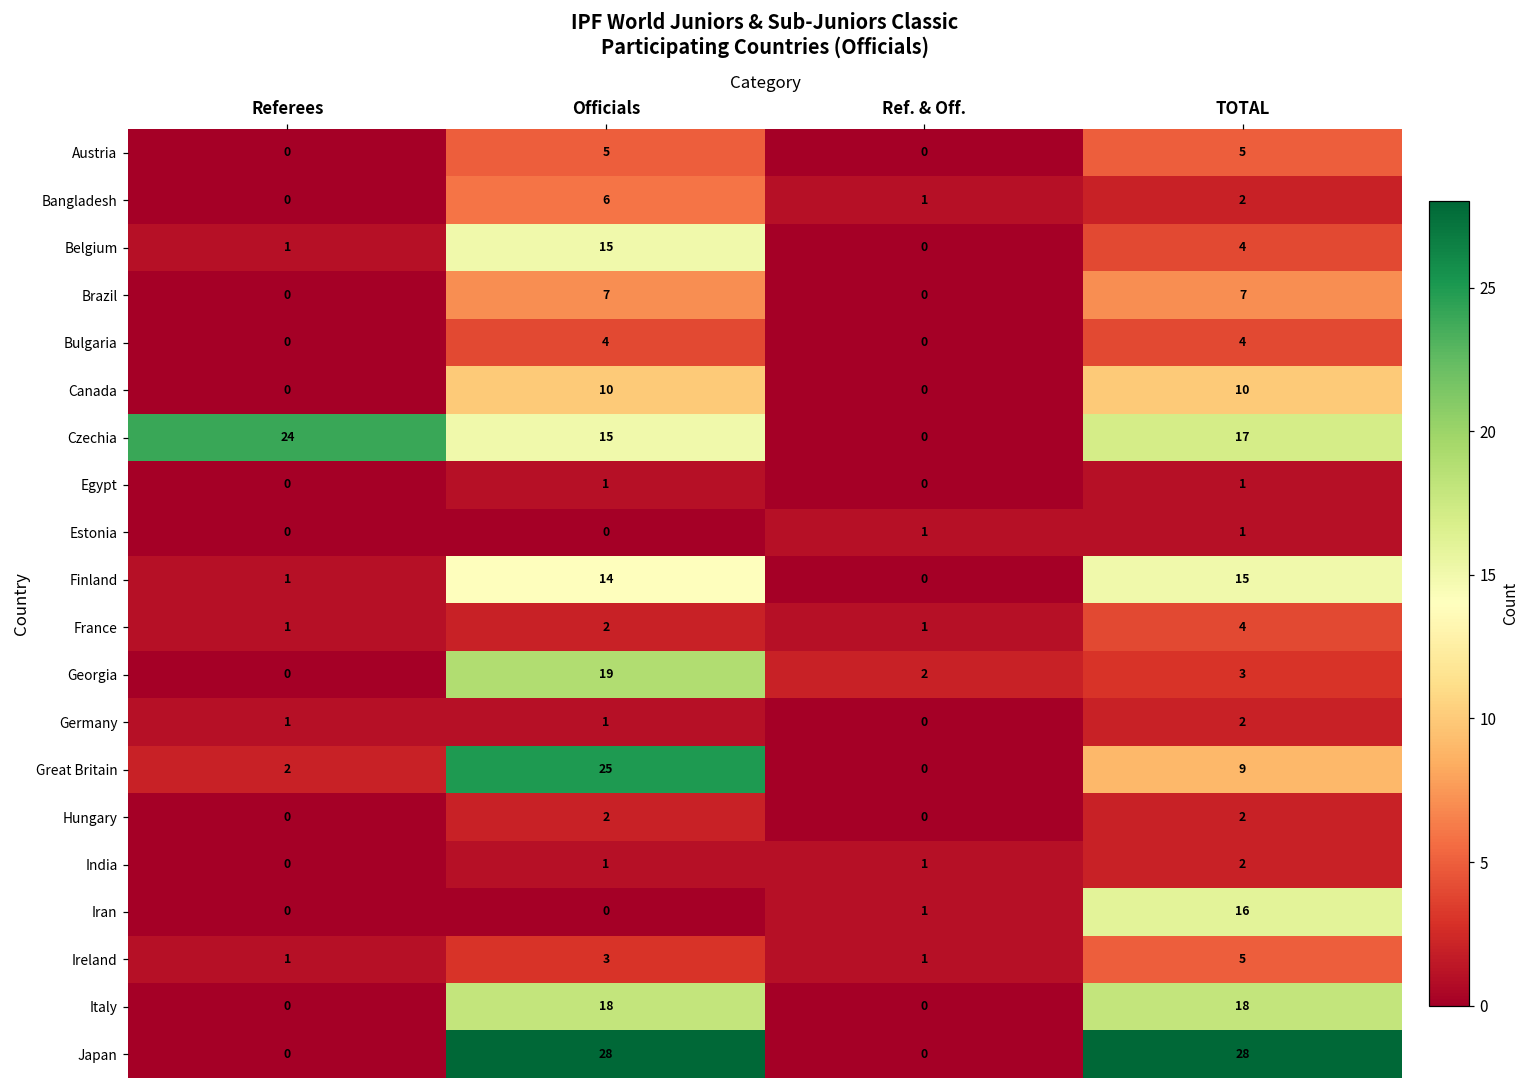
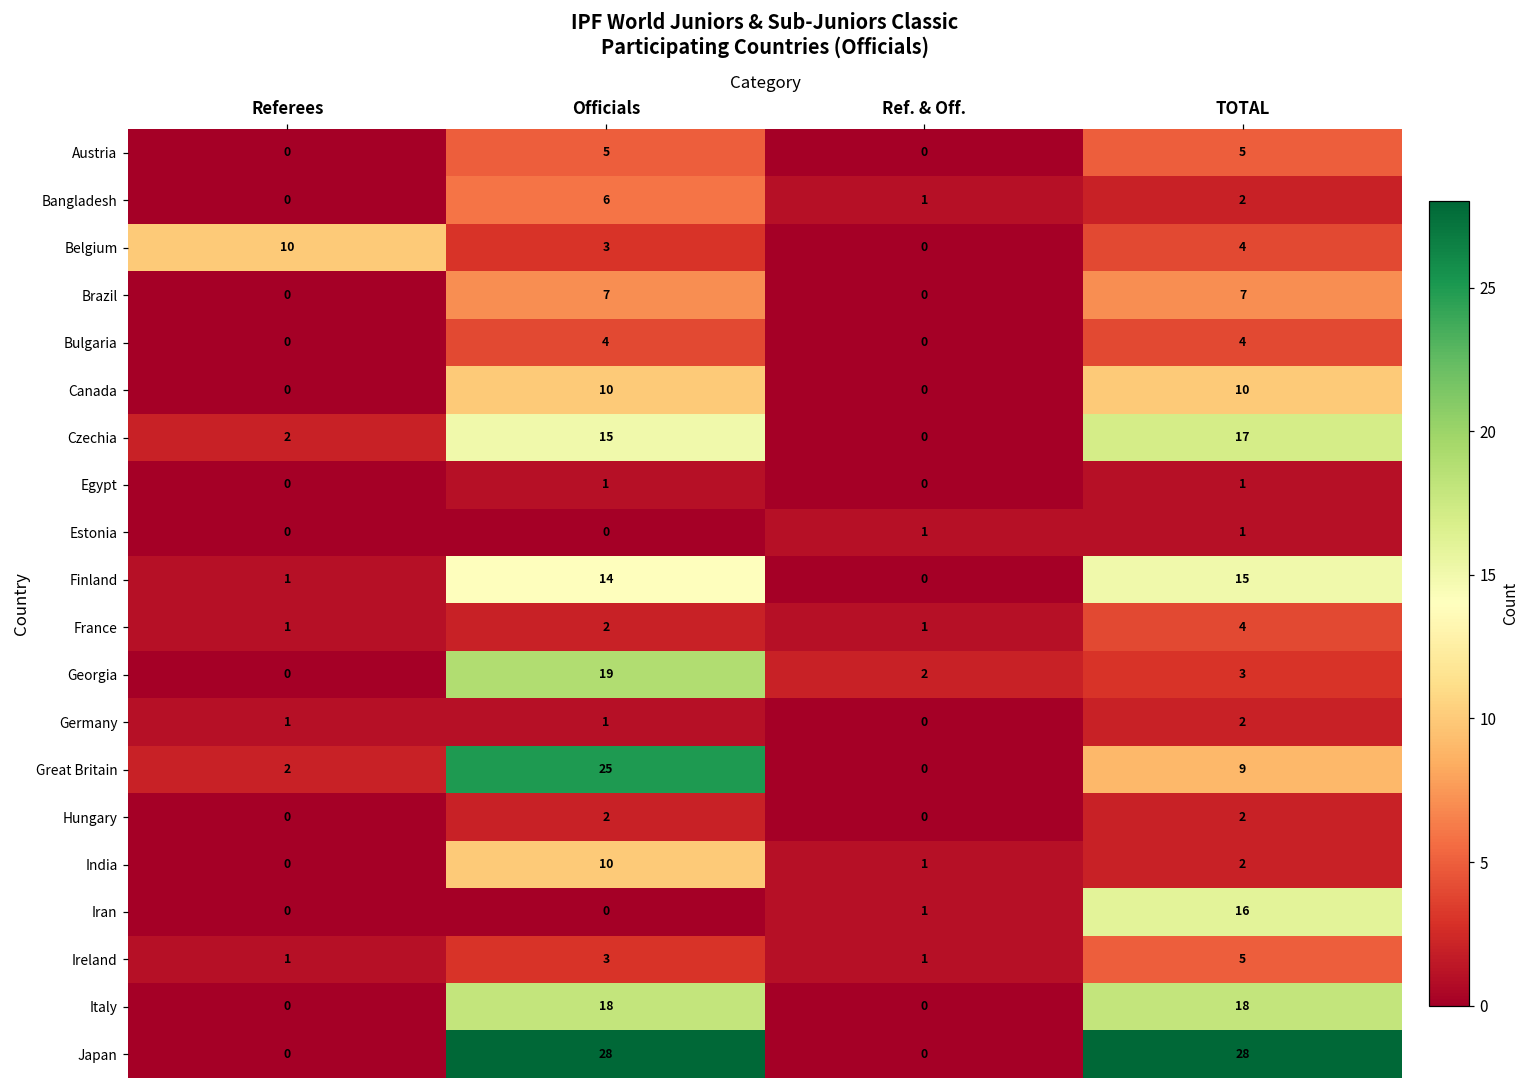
  {
    "Austria": {
      "Referees": 0,
      "Officials": 5,
      "Ref. & Off.": 0,
      "TOTAL": 5
    },
    "Bangladesh": {
      "Referees": 0,
      "Officials": 6,
      "Ref. & Off.": 1,
      "TOTAL": 2
    },
    "Belgium": {
-     "Referees": 1,
-     "Officials": 15,
+     "Referees": 10,
+     "Officials": 3,
      "Ref. & Off.": 0,
      "TOTAL": 4
    },
    "Brazil": {
      "Referees": 0,
      "Officials": 7,
      "Ref. & Off.": 0,
      "TOTAL": 7
    },
    "Bulgaria": {
      "Referees": 0,
      "Officials": 4,
      "Ref. & Off.": 0,
      "TOTAL": 4
    },
    "Canada": {
      "Referees": 0,
      "Officials": 10,
      "Ref. & Off.": 0,
      "TOTAL": 10
    },
    "Czechia": {
-     "Referees": 24,
+     "Referees": 2,
      "Officials": 15,
      "Ref. & Off.": 0,
      "TOTAL": 17
    },
    "Egypt": {
      "Referees": 0,
      "Officials": 1,
      "Ref. & Off.": 0,
      "TOTAL": 1
    },
    "Estonia": {
      "Referees": 0,
      "Officials": 0,
      "Ref. & Off.": 1,
      "TOTAL": 1
    },
    "Finland": {
      "Referees": 1,
      "Officials": 14,
      "Ref. & Off.": 0,
      "TOTAL": 15
    },
    "France": {
      "Referees": 1,
      "Officials": 2,
      "Ref. & Off.": 1,
      "TOTAL": 4
    },
    "Georgia": {
      "Referees": 0,
      "Officials": 19,
      "Ref. & Off.": 2,
      "TOTAL": 3
    },
    "Germany": {
      "Referees": 1,
      "Officials": 1,
      "Ref. & Off.": 0,
      "TOTAL": 2
    },
    "Great Britain": {
      "Referees": 2,
      "Officials": 25,
      "Ref. & Off.": 0,
      "TOTAL": 9
    },
    "Hungary": {
      "Referees": 0,
      "Officials": 2,
      "Ref. & Off.": 0,
      "TOTAL": 2
    },
    "India": {
      "Referees": 0,
-     "Officials": 1,
+     "Officials": 10,
      "Ref. & Off.": 1,
      "TOTAL": 2
    },
    "Iran": {
      "Referees": 0,
      "Officials": 0,
      "Ref. & Off.": 1,
      "TOTAL": 16
    },
    "Ireland": {
      "Referees": 1,
      "Officials": 3,
      "Ref. & Off.": 1,
      "TOTAL": 5
    },
    "Italy": {
      "Referees": 0,
      "Officials": 18,
      "Ref. & Off.": 0,
      "TOTAL": 18
    },
    "Japan": {
      "Referees": 0,
      "Officials": 28,
      "Ref. & Off.": 0,
      "TOTAL": 28
    }
  }
